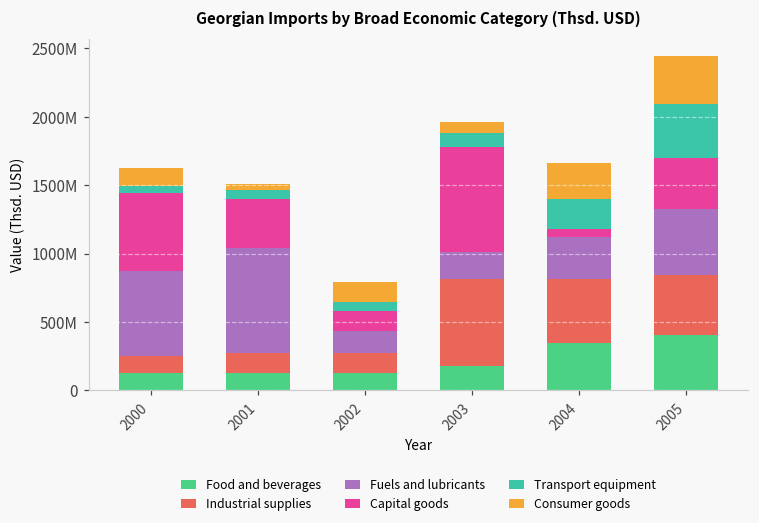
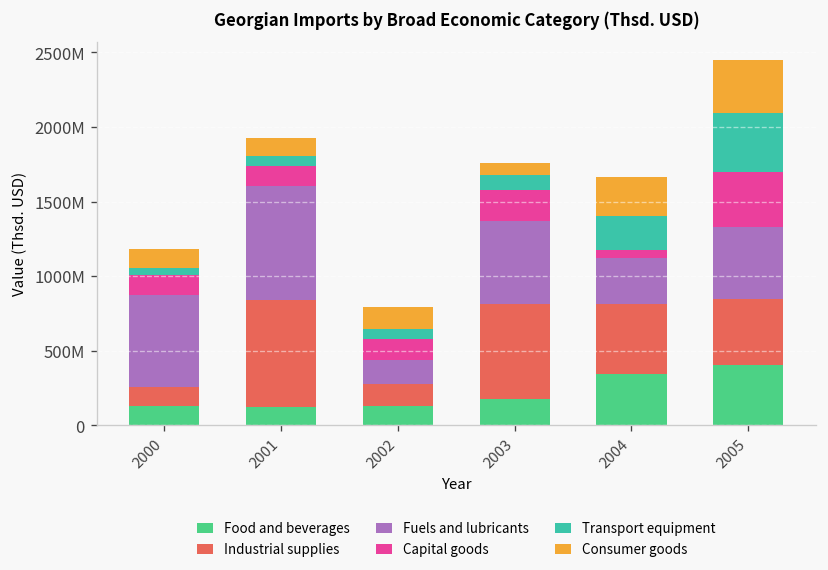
  {
    "Industrial supplies": {
      "2000": 120000000,
-     "2001": 150000000,
+     "2001": 710000000,
      "2002": 140000000,
      "2003": 640000000,
      "2004": 470000000,
      "2005": 440000000
    },
    "Fuels and lubricants": {
      "2000": 620000000,
      "2001": 760000000,
      "2002": 160000000,
-     "2003": 200000000,
+     "2003": 560000000,
      "2004": 310000000,
      "2005": 480000000
    },
    "Capital goods": {
-     "2000": 570000000,
-     "2001": 360000000,
+     "2000": 130000000,
+     "2001": 140000000,
      "2002": 140000000,
-     "2003": 770000000,
+     "2003": 210000000,
      "2004": 50000000,
      "2005": 370000000
    },
    "Consumer goods": {
      "2000": 130000000,
-     "2001": 50000000,
+     "2001": 120000000,
      "2002": 140000000,
      "2003": 80000000,
      "2004": 260000000,
      "2005": 350000000
    }
  }
